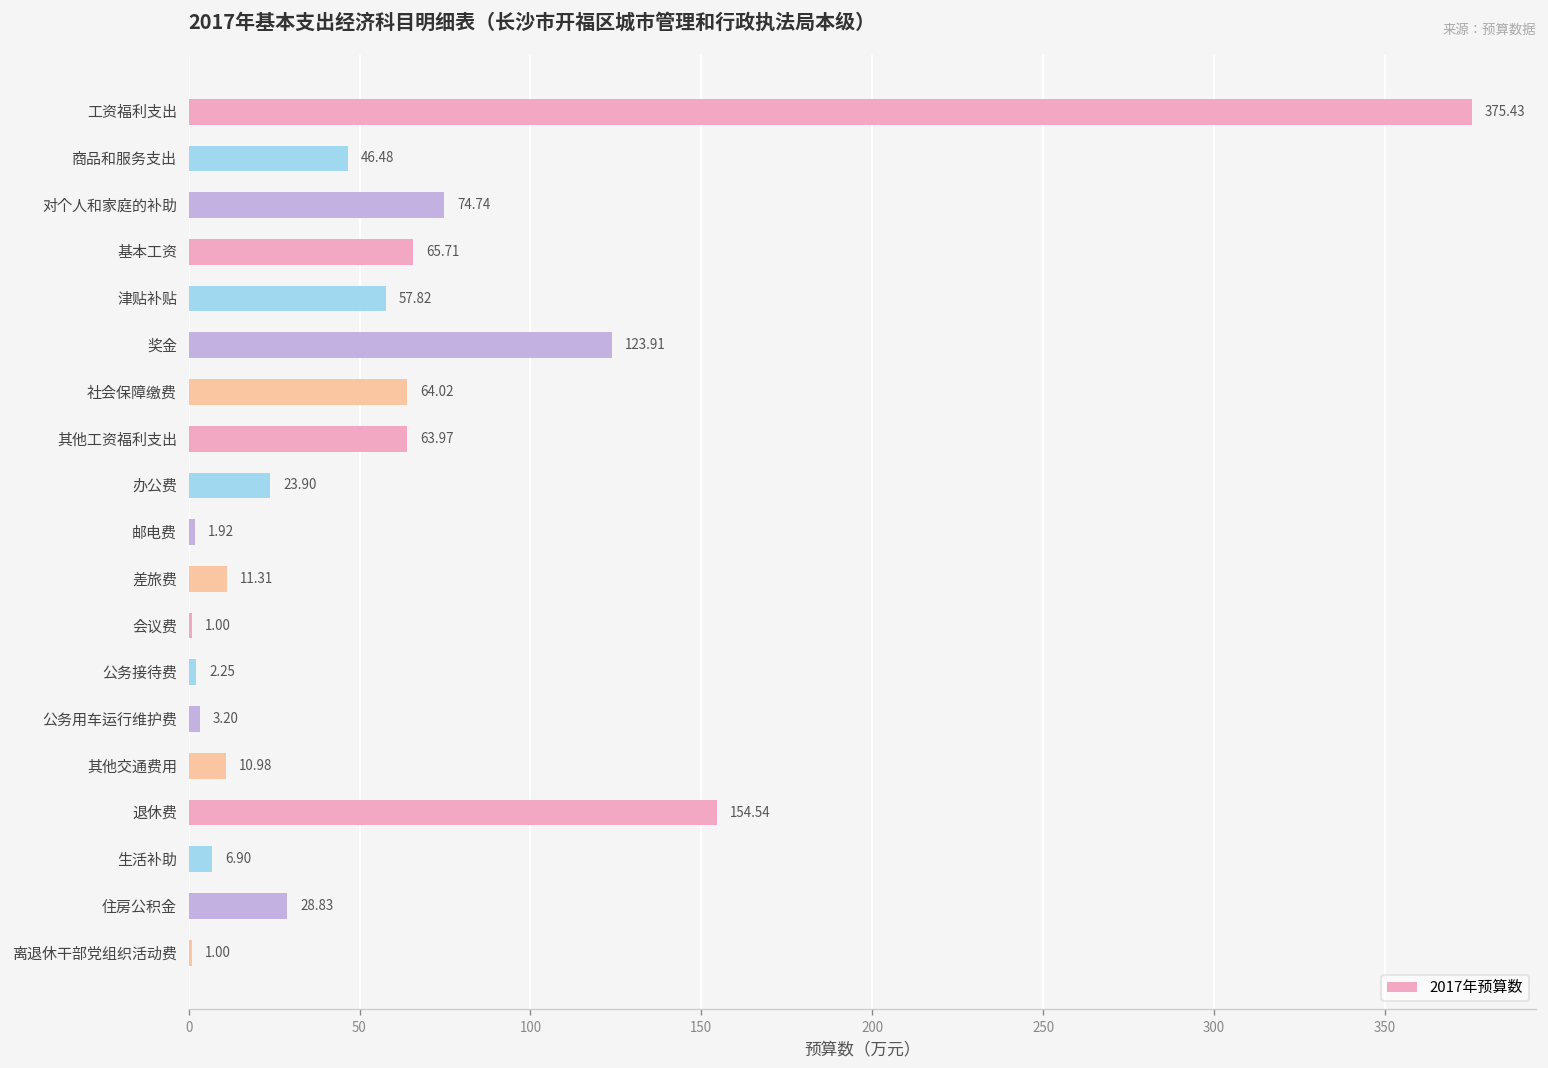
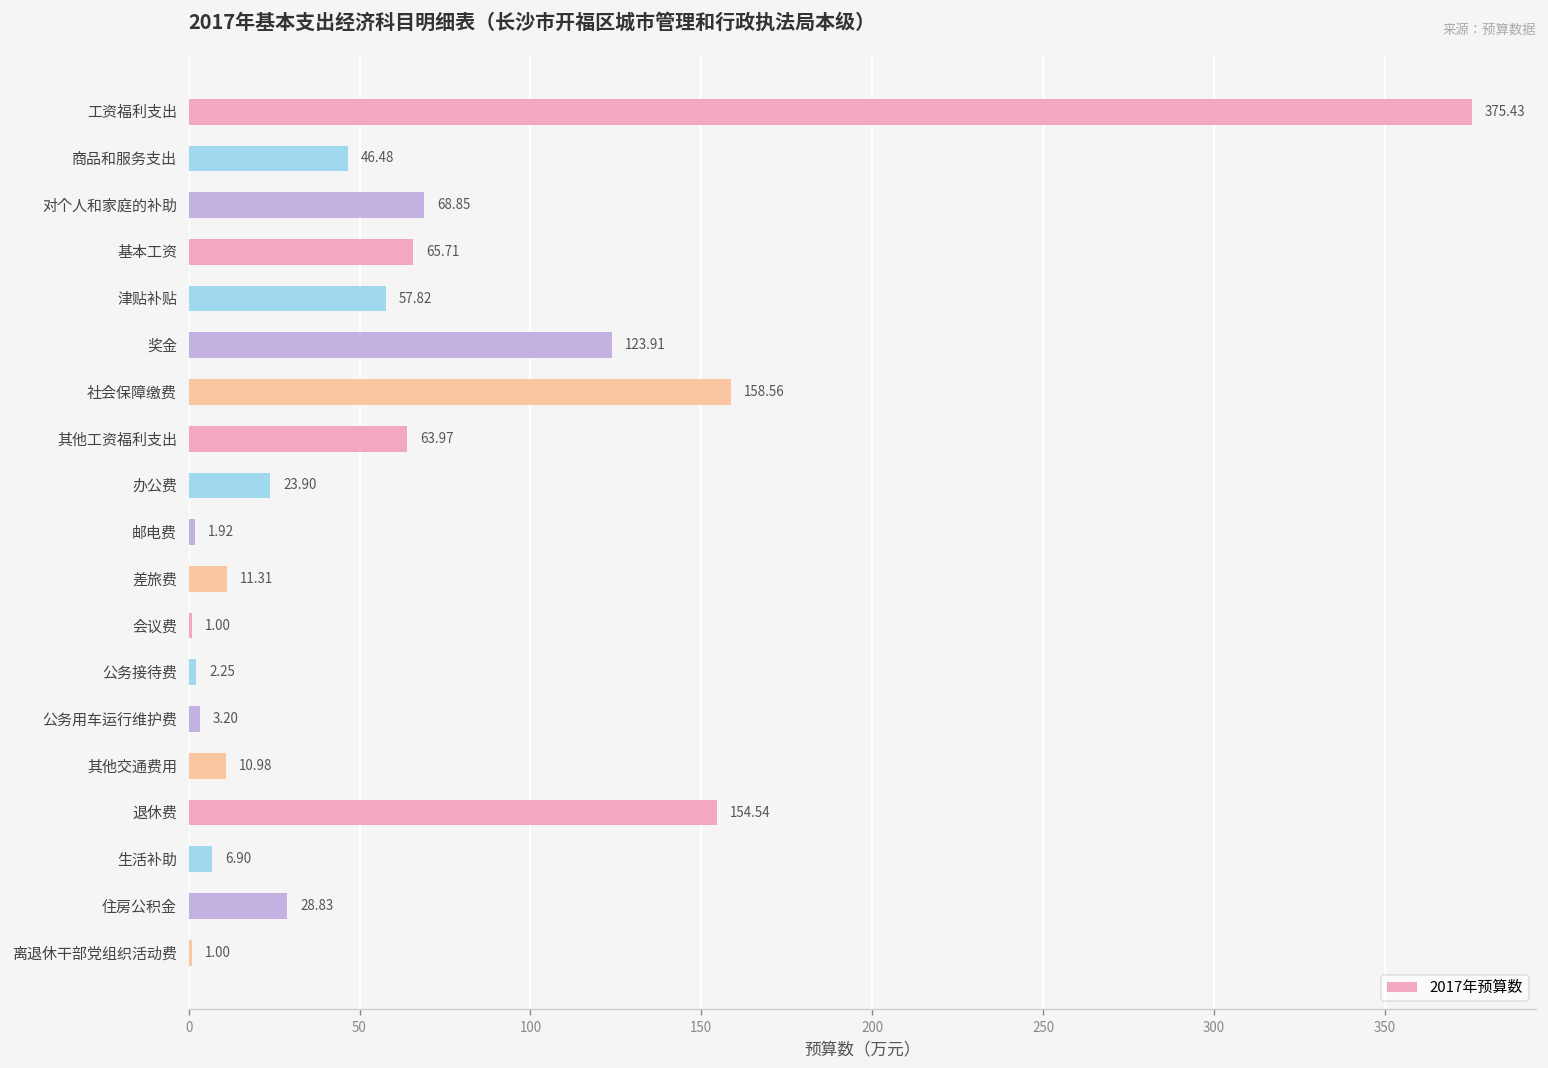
  {
    "工资福利支出": 375.43,
    "商品和服务支出": 46.48,
-   "对个人和家庭的补助": 74.74,
+   "对个人和家庭的补助": 68.85,
    "基本工资": 65.71,
    "津贴补贴": 57.82,
    "奖金": 123.91,
-   "社会保障缴费": 64.02,
+   "社会保障缴费": 158.56,
    "其他工资福利支出": 63.97,
    "办公费": 23.90,
    "邮电费": 1.92,
    "差旅费": 11.31,
    "会议费": 1.00,
    "公务接待费": 2.25,
    "公务用车运行维护费": 3.20,
    "其他交通费用": 10.98,
    "退休费": 154.54,
    "生活补助": 6.90,
    "住房公积金": 28.83,
    "离退休干部党组织活动费": 1.00
  }
